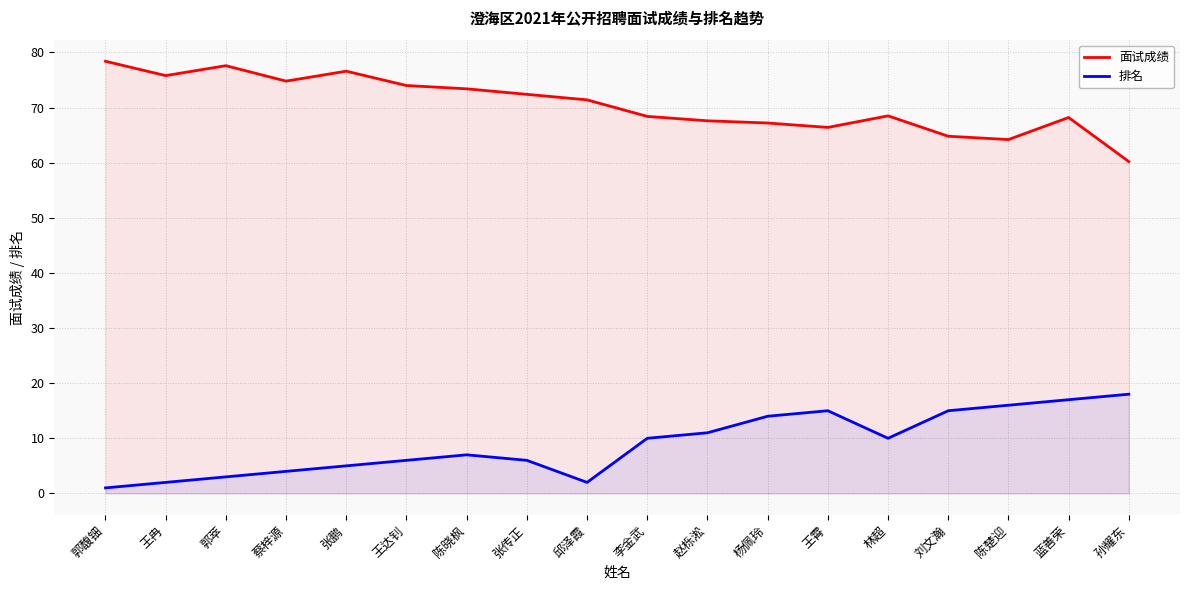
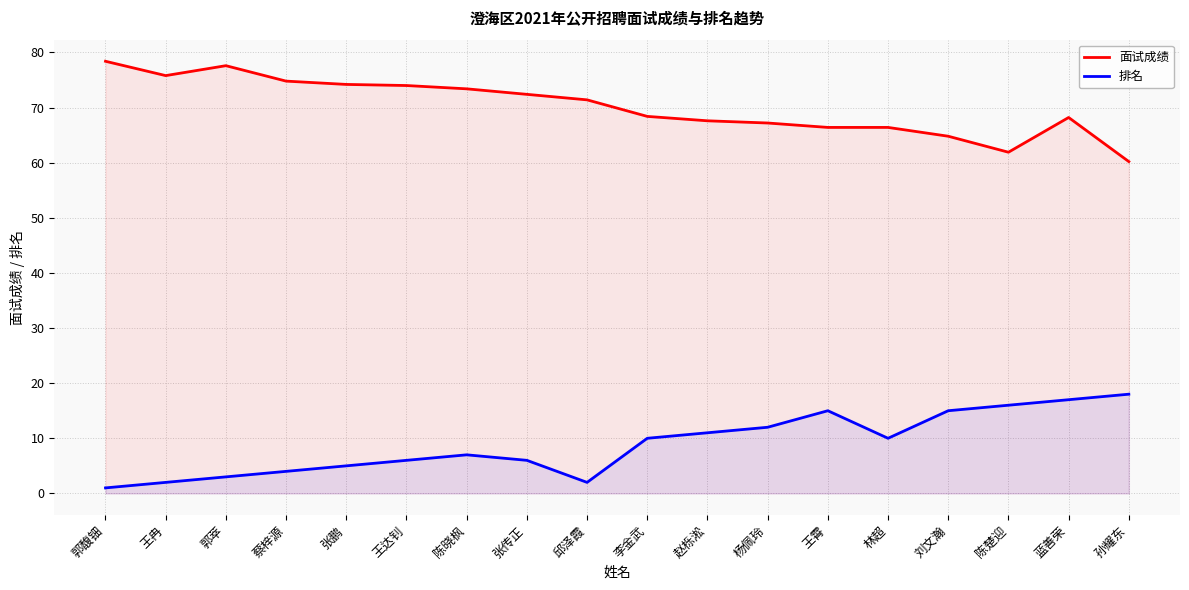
  {
    "面试成绩": {
      "郭馥钿": 78,
      "王冉": 76,
      "郭萃": 78,
      "蔡梓源": 75,
-     "张鹏": 77,
+     "张鹏": 74,
      "王达钊": 74,
      "陈晓枫": 73,
      "张传正": 72,
      "邱泽霞": 71,
      "李金武": 68,
      "赵栎淞": 68,
      "杨佩玲": 67,
      "王霄": 66,
-     "林超": 69,
+     "林超": 66,
      "刘文瀚": 65,
-     "陈楚迎": 64,
+     "陈楚迎": 62,
      "蓝善荣": 68,
      "孙耀东": 60
    },
    "排名": {
      "郭馥钿": 1,
      "王冉": 2,
      "郭萃": 3,
      "蔡梓源": 4,
      "张鹏": 5,
      "王达钊": 6,
      "陈晓枫": 7,
      "张传正": 6,
      "邱泽霞": 2,
      "李金武": 10,
      "赵栎淞": 11,
-     "杨佩玲": 14,
+     "杨佩玲": 12,
      "王霄": 15,
      "林超": 10,
      "刘文瀚": 15,
      "陈楚迎": 16,
      "蓝善荣": 17,
      "孙耀东": 18
    }
  }
